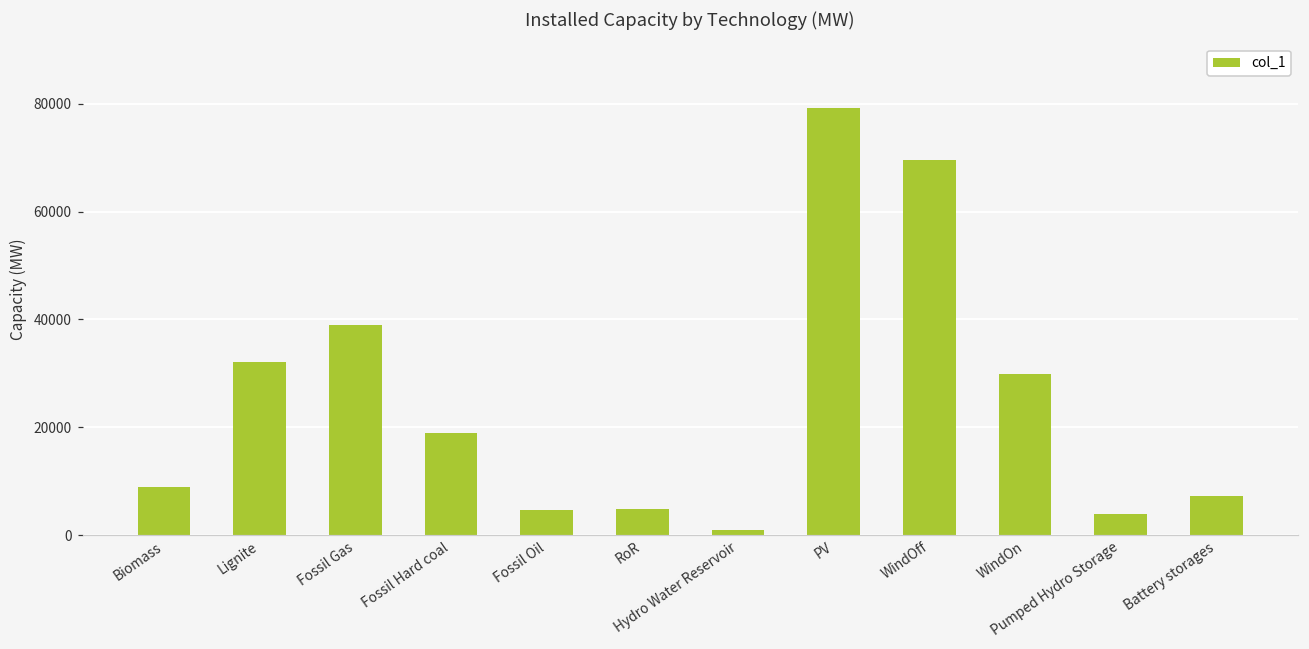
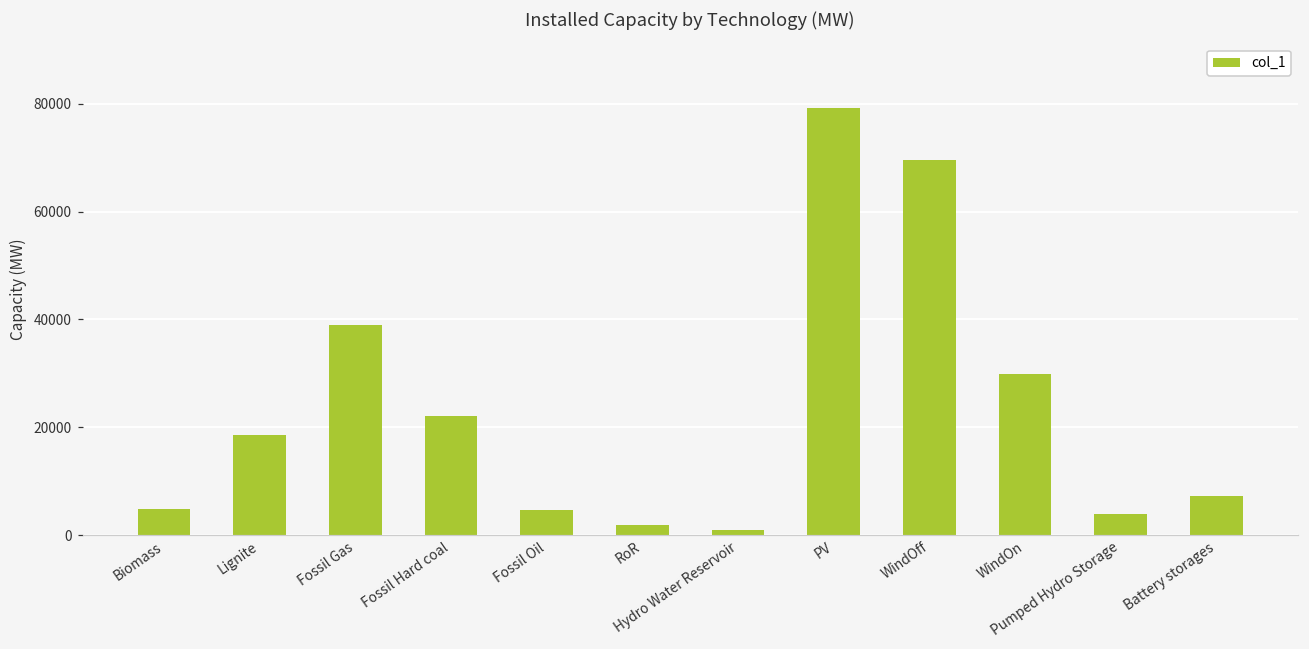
  {
-   "Biomass": 9000,
-   "Lignite": 32000,
+   "Biomass": 5000,
+   "Lignite": 19000,
    "Fossil Gas": 39000,
-   "Fossil Hard coal": 19000,
+   "Fossil Hard coal": 22000,
    "Fossil Oil": 5000,
-   "RoR": 5000,
+   "RoR": 2000,
    "Hydro Water Reservoir": 1000,
    "PV": 79000,
    "WindOff": 70000,
    "WindOn": 30000,
    "Pumped Hydro Storage": 4000,
    "Battery storages": 7000
  }
